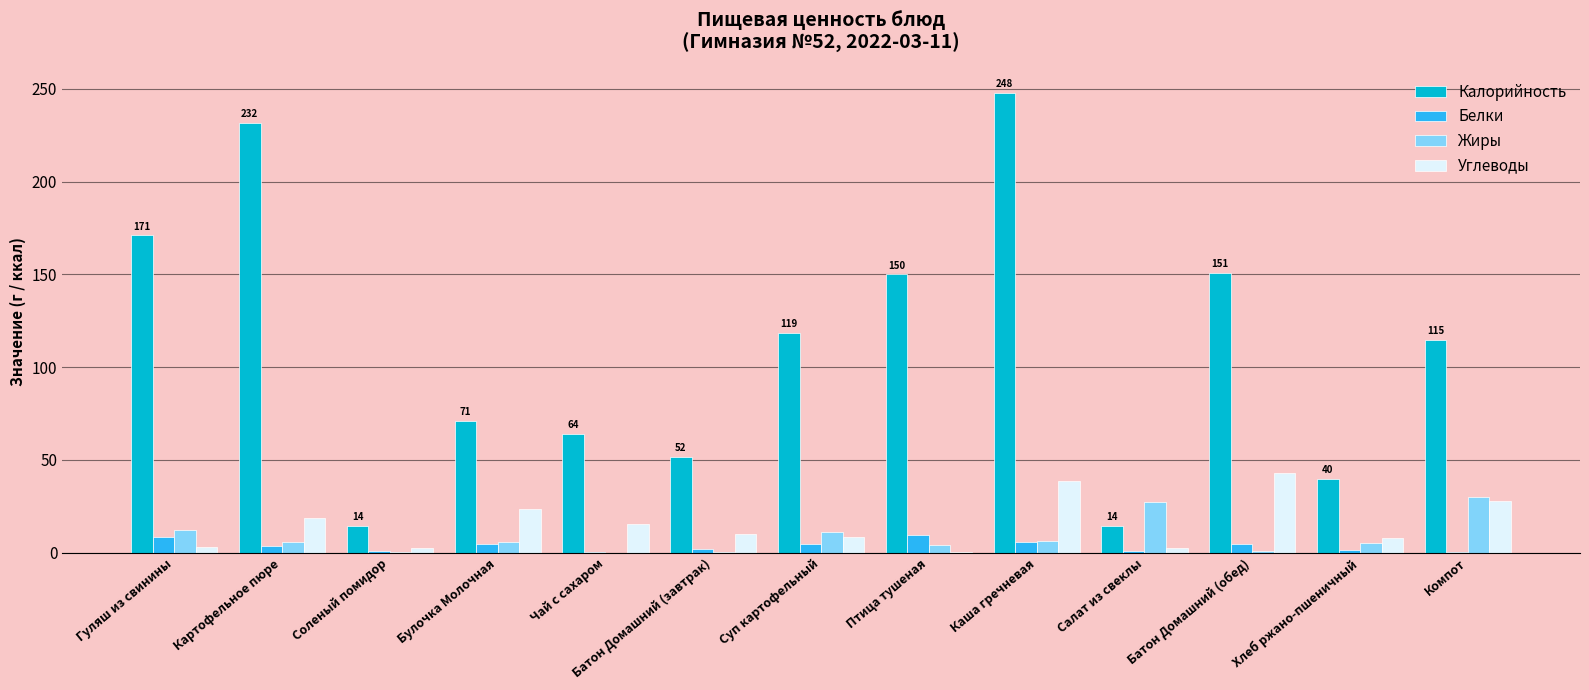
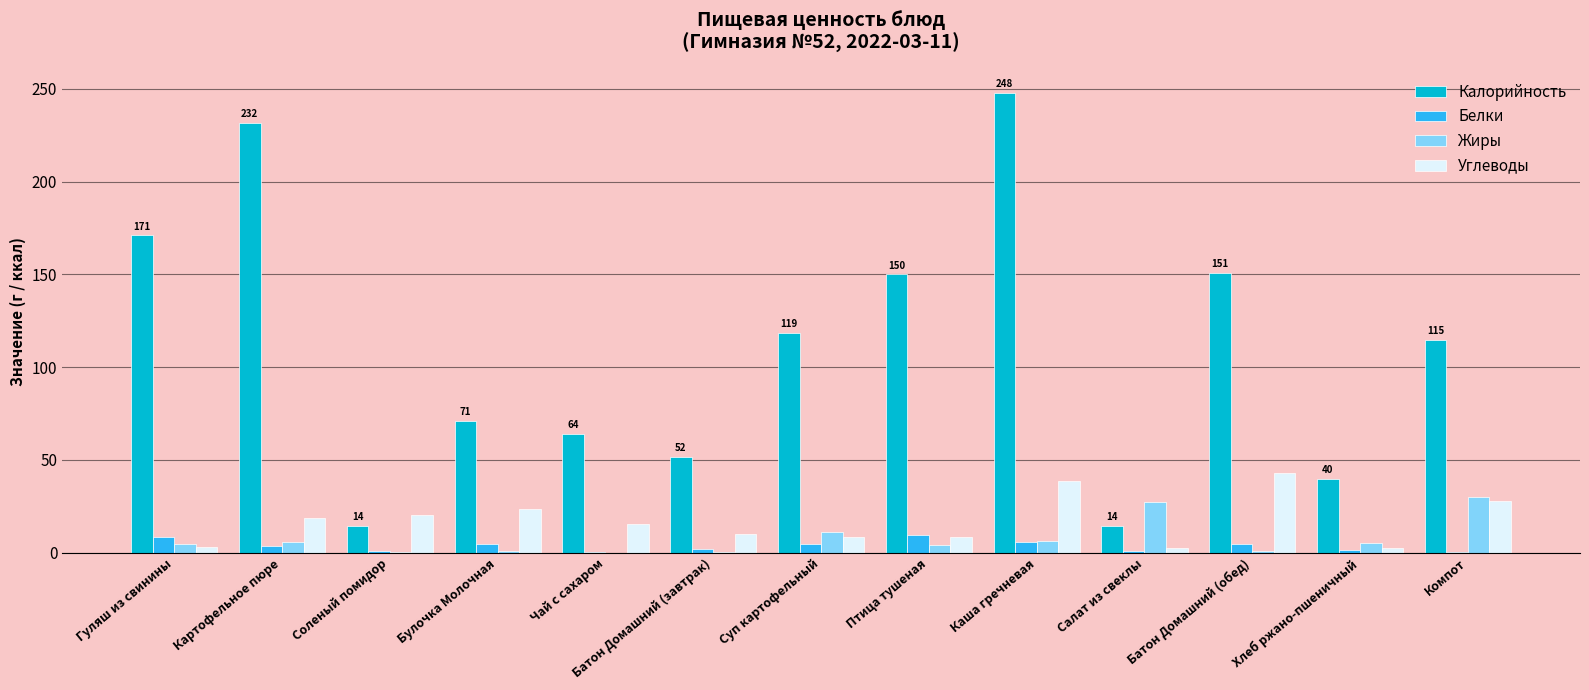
  {
    "Жиры": {
-     "Гуляш из свинины": 12,
+     "Гуляш из свинины": 4,
      "Картофельное пюре": 6,
-     "Булочка Молочная": 6,
+     "Булочка Молочная": 1,
      "Чай с сахаром": 0,
      "Суп картофельный": 11,
      "Птица тушеная": 4,
      "Каша гречневая": 6,
      "Салат из свеклы": 27,
      "Хлеб ржано-пшеничный": 5,
      "Компот": 30
    },
    "Углеводы": {
      "Гуляш из свинины": 3,
      "Картофельное пюре": 19,
-     "Соленый помидор": 2,
+     "Соленый помидор": 20,
      "Булочка Молочная": 24,
      "Чай с сахаром": 15,
      "Батон Домашний (завтрак)": 10,
      "Суп картофельный": 8,
-     "Птица тушеная": 0,
+     "Птица тушеная": 8,
      "Каша гречневая": 39,
      "Салат из свеклы": 2,
      "Батон Домашний (обед)": 43,
-     "Хлеб ржано-пшеничный": 8,
+     "Хлеб ржано-пшеничный": 3,
      "Компот": 28
    }
  }
